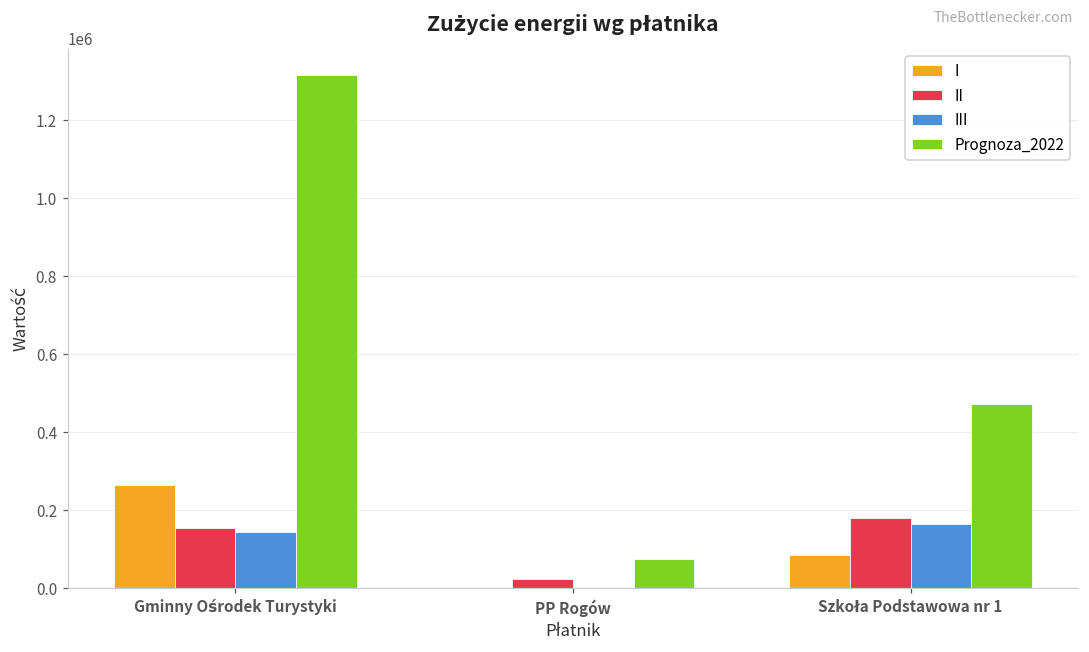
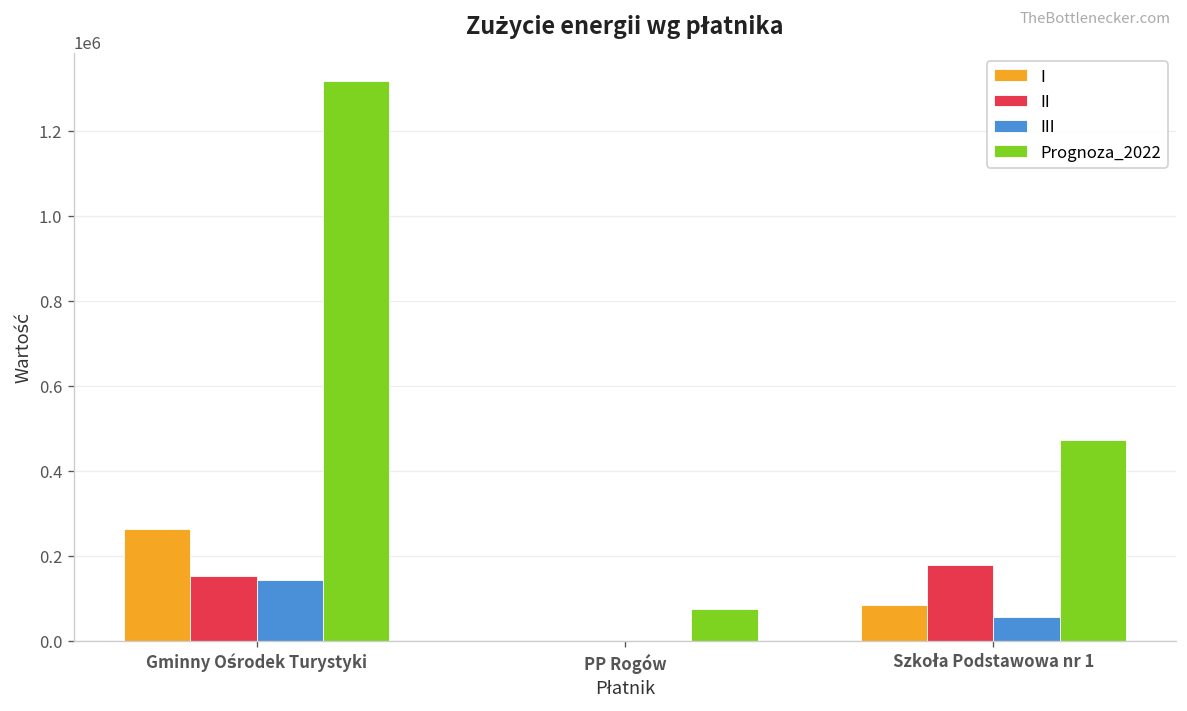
  {
    "I": {
      "Gminny Ośrodek Turystyki": 260000,
      "PP Rogów": 0,
      "Szkoła Podstawowa nr 1": 90000
    },
    "II": {
      "Gminny Ośrodek Turystyki": 150000,
-     "PP Rogów": 20000,
+     "PP Rogów": 0,
      "Szkoła Podstawowa nr 1": 180000
    },
    "III": {
      "Gminny Ośrodek Turystyki": 140000,
      "PP Rogów": 0,
-     "Szkoła Podstawowa nr 1": 160000
+     "Szkoła Podstawowa nr 1": 60000
    },
    "Prognoza_2022": {
      "Gminny Ośrodek Turystyki": 1320000,
      "PP Rogów": 80000,
      "Szkoła Podstawowa nr 1": 470000
    }
  }
